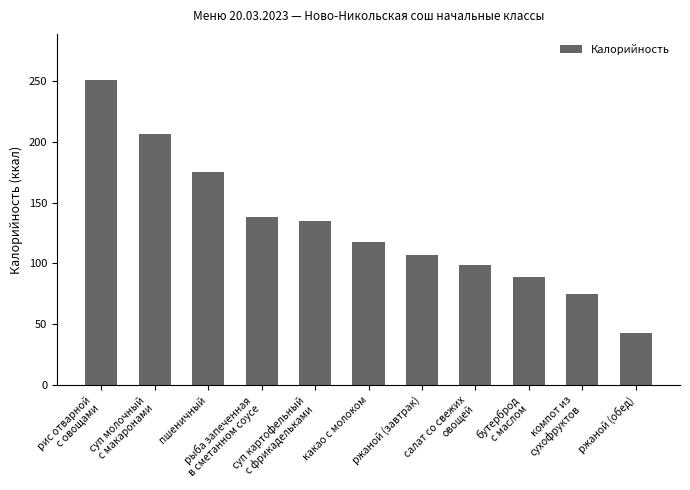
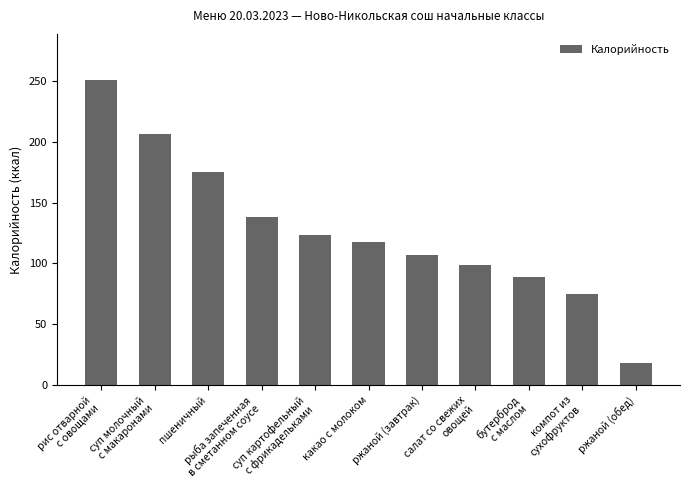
  {
    "рис отварной с овощами": 251,
    "суп молочный с макаронами": 206,
    "пшеничный": 175,
    "рыба запеченная в сметанном соусе": 138,
-   "суп картофельный с фрикадельками": 135,
+   "суп картофельный с фрикадельками": 123,
    "какао с молоком": 118,
    "ржаной (завтрак)": 107,
    "салат со свежих овощей": 99,
    "бутерброд с маслом": 89,
    "компот из сухофруктов": 75,
-   "ржаной (обед)": 43
+   "ржаной (обед)": 18
  }
